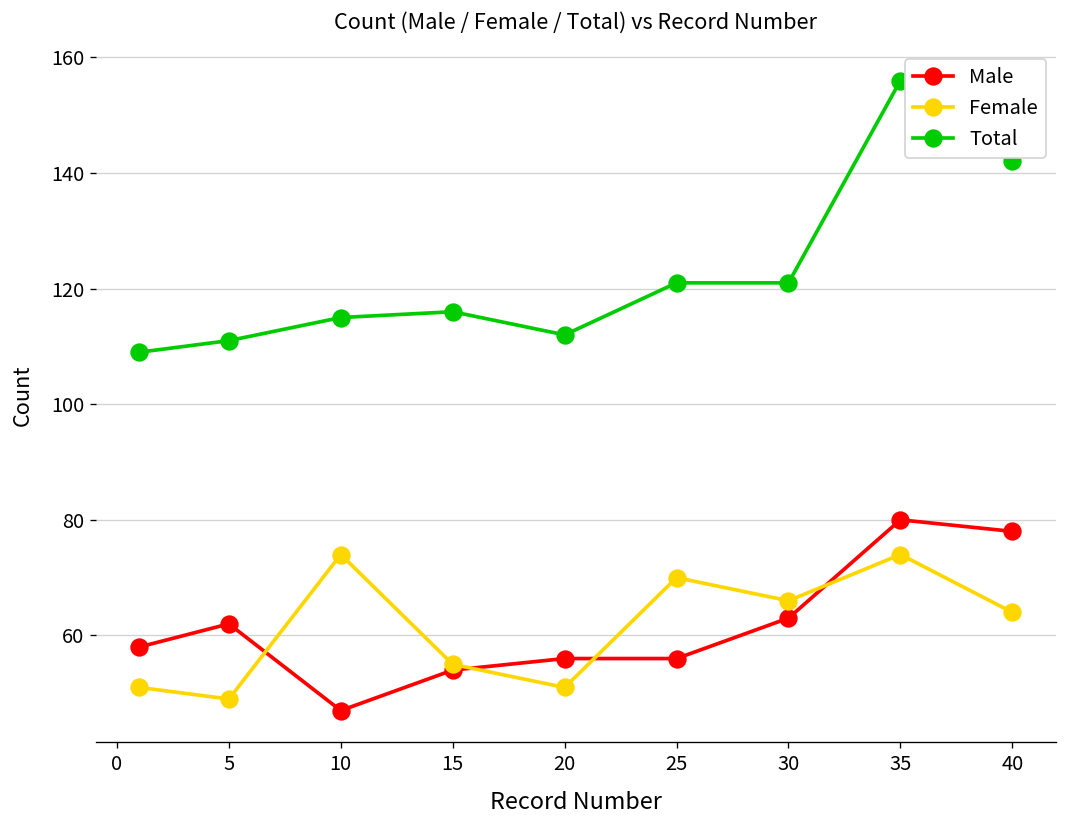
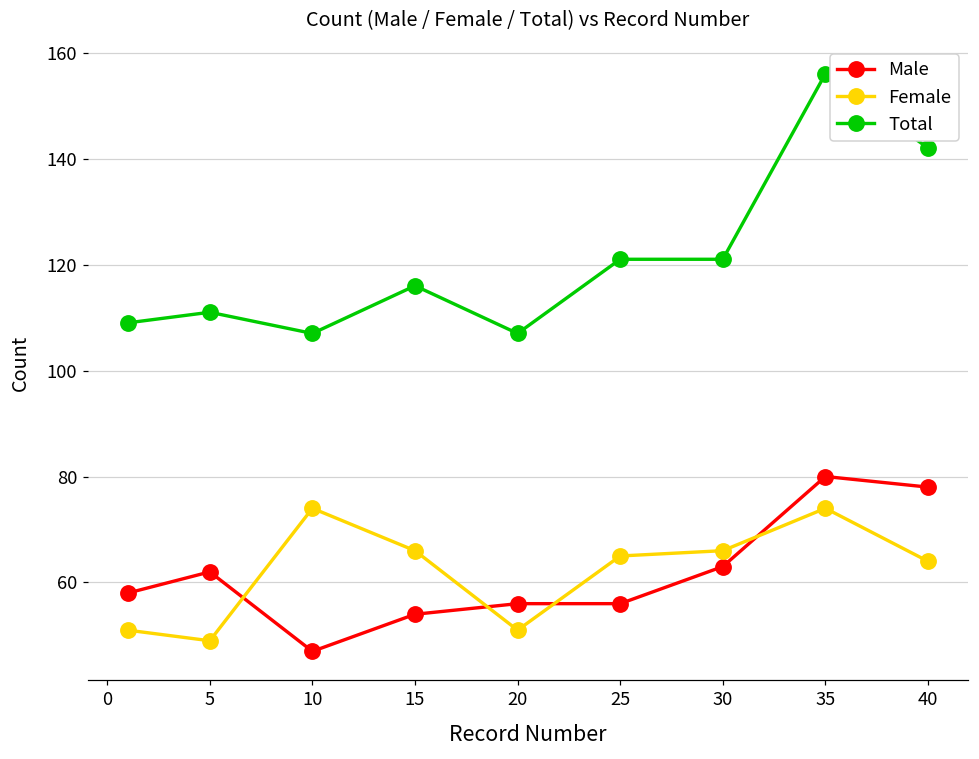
  {
    "Male": {
      "5": 62,
      "10": 47,
      "15": 54,
      "20": 56,
      "25": 56,
      "30": 63,
      "35": 80,
      "40": 78
    },
    "Female": {
      "5": 49,
      "10": 74,
-     "15": 55,
+     "15": 66,
      "20": 51,
-     "25": 70,
+     "25": 65,
      "30": 66,
      "35": 74,
      "40": 64
    },
    "Total": {
      "5": 111,
-     "10": 115,
+     "10": 107,
      "15": 116,
-     "20": 112,
+     "20": 107,
      "25": 121,
      "30": 121,
      "35": 156,
      "40": 142
    }
  }
